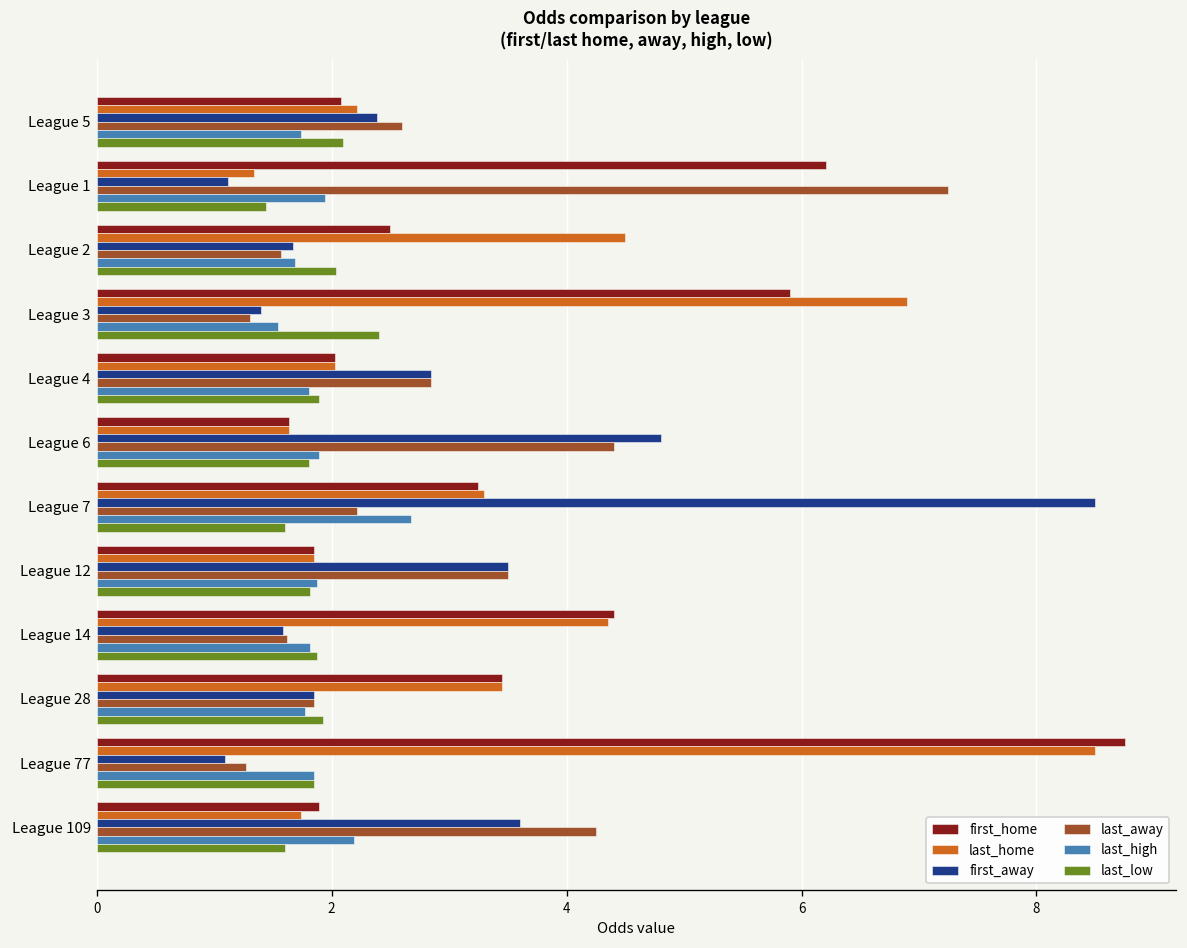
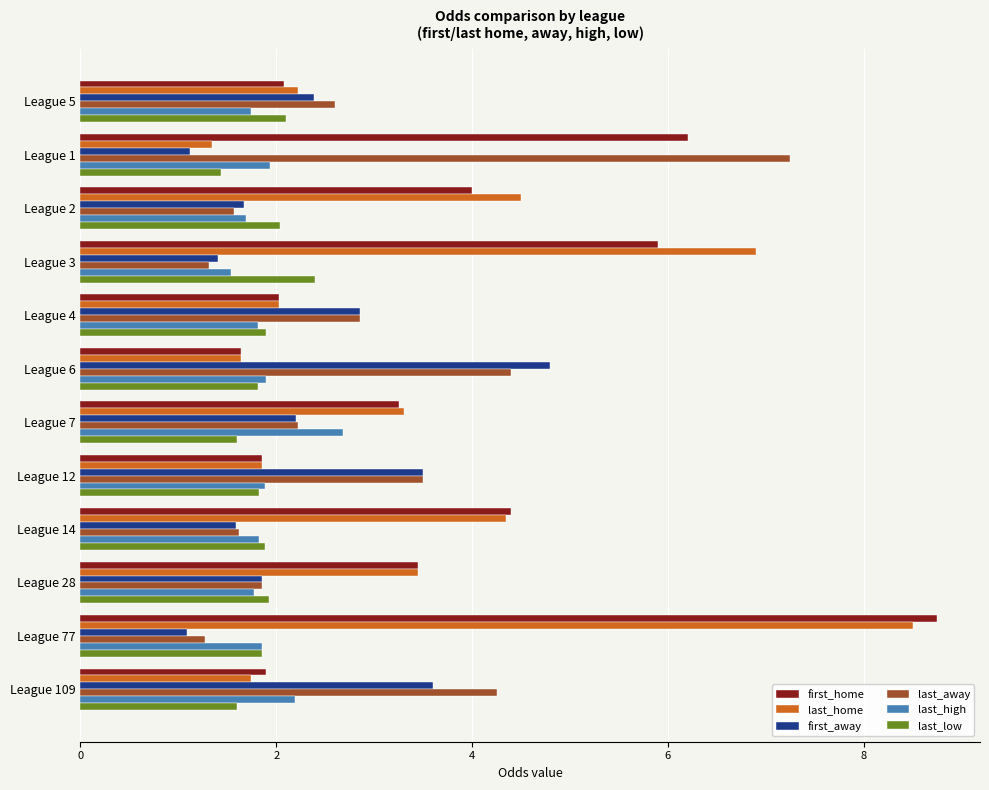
  {
    "first_home": {
      "League 5": 2.1,
      "League 1": 6.2,
-     "League 2": 2.5,
+     "League 2": 4.0,
      "League 3": 5.9,
      "League 4": 2.0,
      "League 6": 1.6,
      "League 7": 3.3,
      "League 12": 1.9,
      "League 14": 4.4,
      "League 28": 3.5,
      "League 77": 8.8,
      "League 109": 1.9
    },
    "first_away": {
      "League 5": 2.4,
      "League 1": 1.1,
      "League 2": 1.7,
      "League 3": 1.4,
      "League 4": 2.9,
      "League 6": 4.8,
-     "League 7": 8.5,
+     "League 7": 2.2,
      "League 12": 3.5,
      "League 14": 1.6,
      "League 28": 1.9,
      "League 77": 1.1,
      "League 109": 3.6
    },
    "last_high": {
      "League 5": 1.7,
      "League 1": 1.9,
      "League 2": 1.7,
      "League 3": 1.5,
      "League 4": 1.8,
      "League 6": 1.9,
      "League 7": 2.7,
      "League 12": 1.9,
      "League 14": 1.8,
      "League 28": 1.8,
      "League 77": 1.9,
      "League 109": 2.2
    },
    "last_low": {
      "League 5": 2.1,
      "League 1": 1.4,
      "League 2": 2.0,
      "League 3": 2.4,
      "League 4": 1.9,
      "League 6": 1.8,
      "League 7": 1.6,
      "League 12": 1.8,
      "League 14": 1.9,
      "League 28": 1.9,
      "League 77": 1.9,
      "League 109": 1.6
    }
  }
